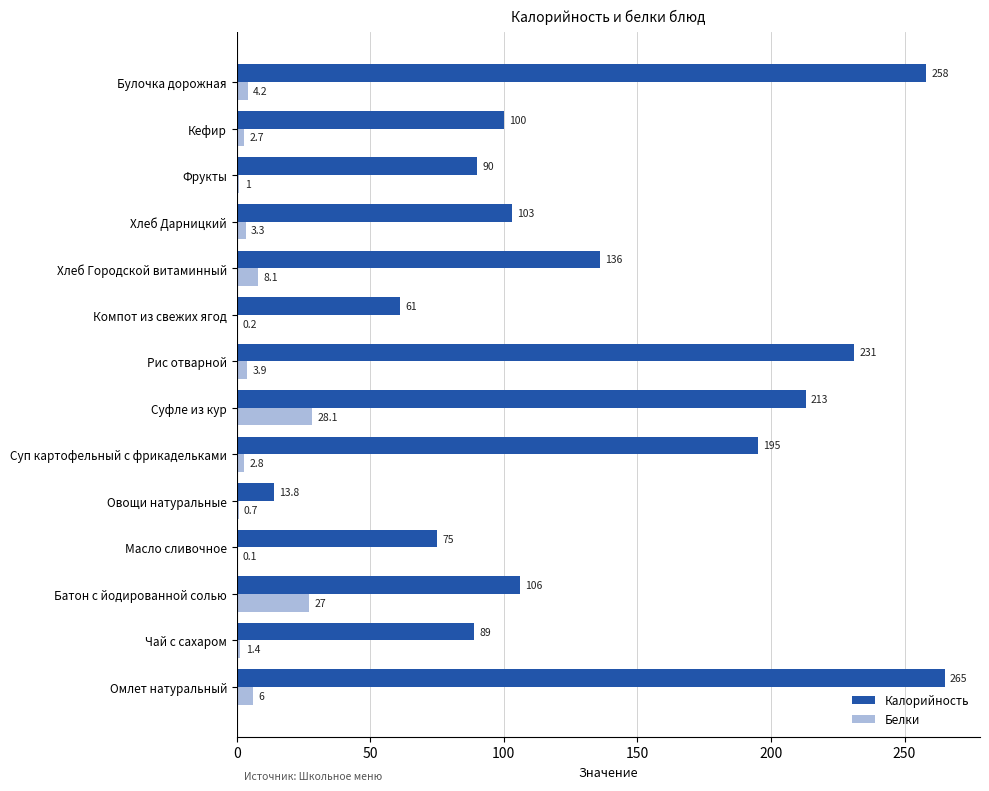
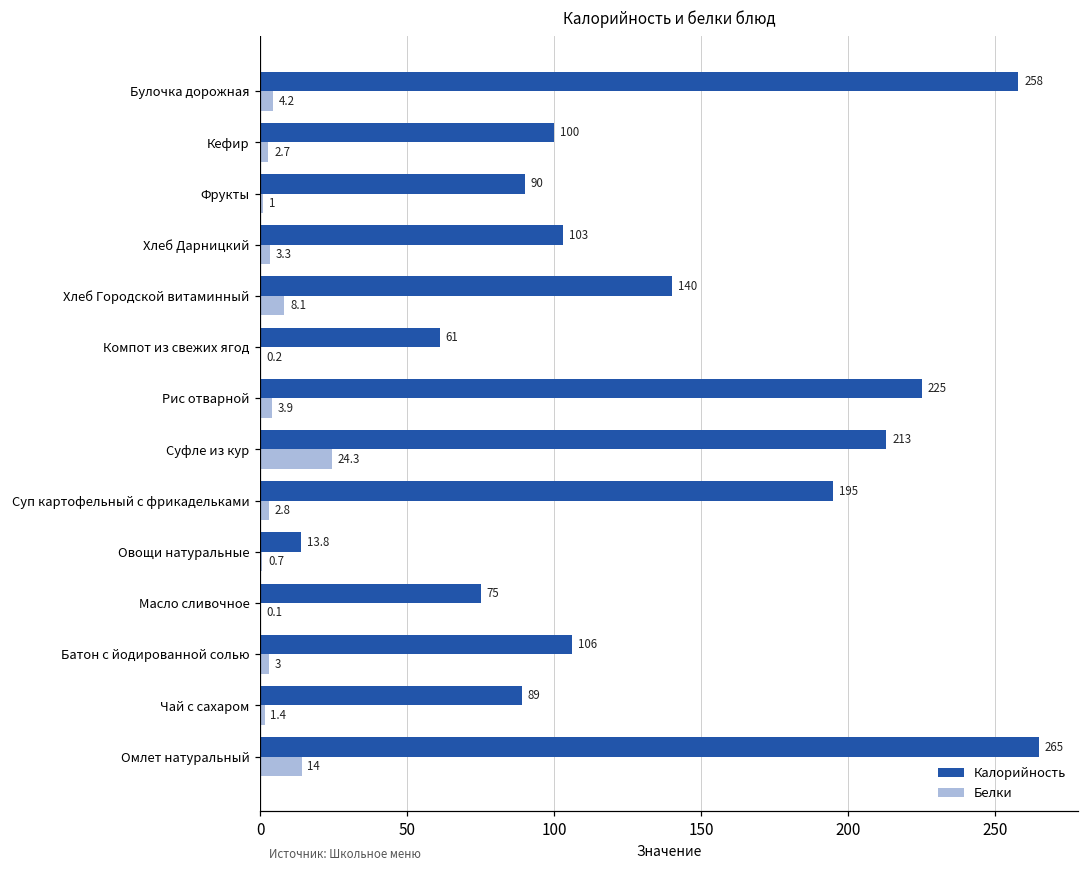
  {
    "Калорийность": {
      "Булочка дорожная": 258,
      "Кефир": 100,
      "Фрукты": 90,
      "Хлеб Дарницкий": 103,
-     "Хлеб Городской витаминный": 136,
+     "Хлеб Городской витаминный": 140,
      "Компот из свежих ягод": 61,
-     "Рис отварной": 231,
+     "Рис отварной": 225,
      "Суфле из кур": 213,
      "Суп картофельный с фрикадельками": 195,
      "Овощи натуральные": 13.8,
      "Масло сливочное": 75,
      "Батон с йодированной солью": 106,
      "Чай с сахаром": 89,
      "Омлет натуральный": 265
    },
    "Белки": {
      "Булочка дорожная": 4.2,
      "Кефир": 2.7,
      "Фрукты": 1,
      "Хлеб Дарницкий": 3.3,
      "Хлеб Городской витаминный": 8.1,
      "Компот из свежих ягод": 0.2,
      "Рис отварной": 3.9,
-     "Суфле из кур": 28.1,
+     "Суфле из кур": 24.3,
      "Суп картофельный с фрикадельками": 2.8,
      "Овощи натуральные": 0.7,
      "Масло сливочное": 0.1,
-     "Батон с йодированной солью": 27,
+     "Батон с йодированной солью": 3,
      "Чай с сахаром": 1.4,
-     "Омлет натуральный": 6
+     "Омлет натуральный": 14
    }
  }
